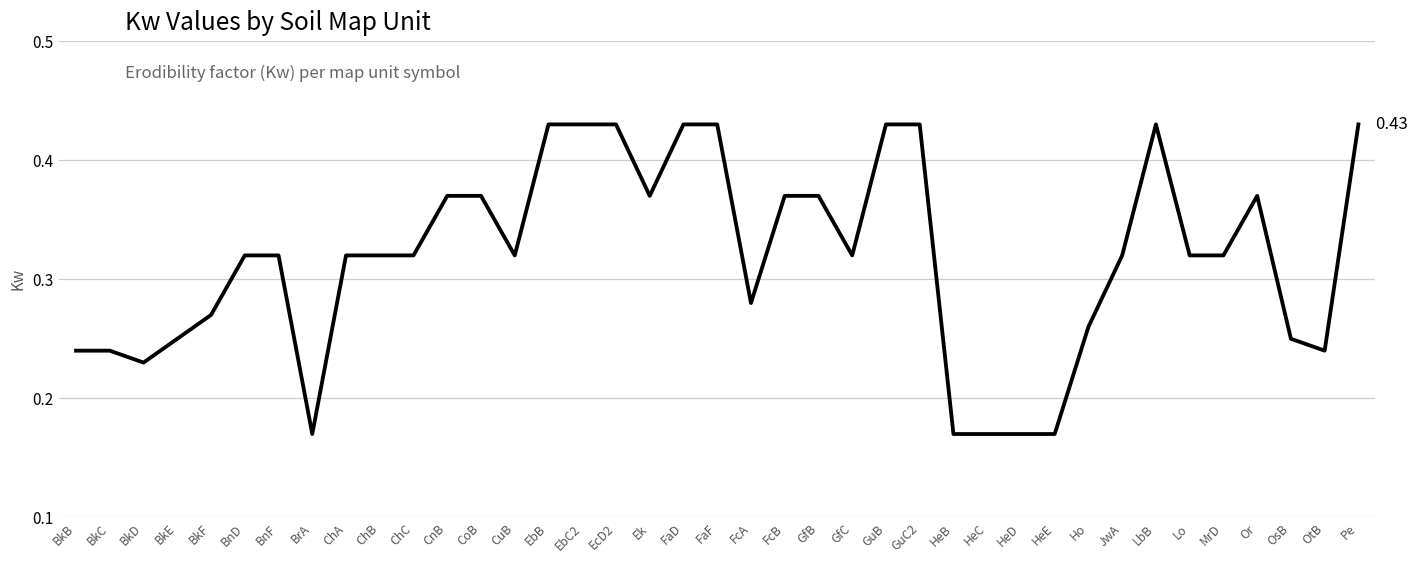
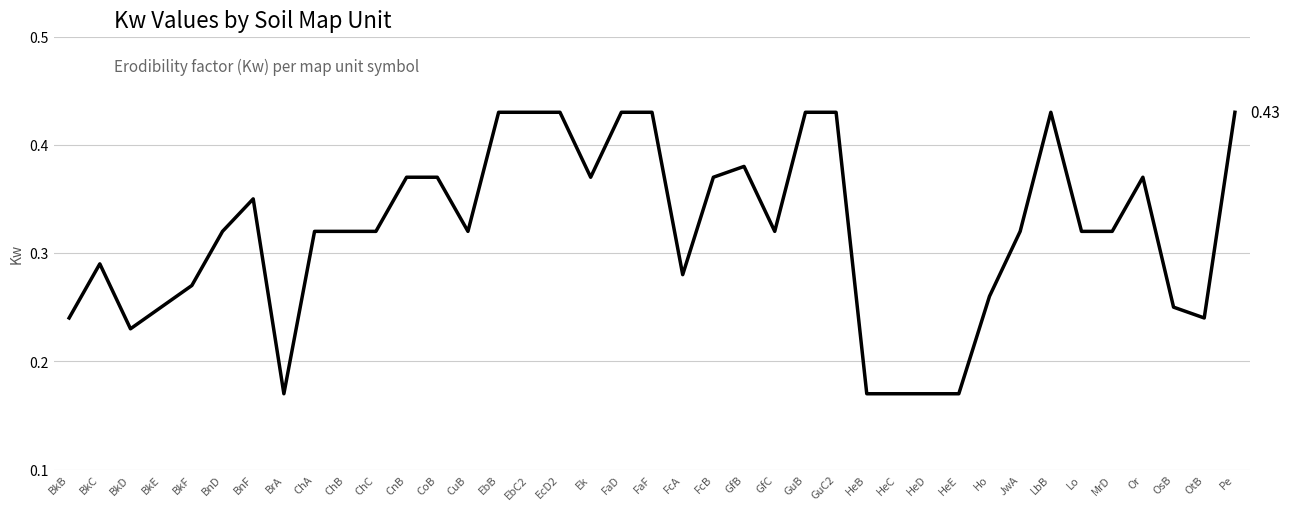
  {
    "BkB": 0.24,
-   "BkC": 0.24,
+   "BkC": 0.29,
    "BkD": 0.23,
    "BkE": 0.25,
    "BkF": 0.27,
    "BnD": 0.32,
-   "BnF": 0.32,
+   "BnF": 0.35,
    "BrA": 0.17,
    "ChA": 0.32,
    "ChB": 0.32,
    "ChC": 0.32,
    "CnB": 0.37,
    "CoB": 0.37,
    "CuB": 0.32,
    "EbB": 0.43,
    "EbC2": 0.43,
    "EcD2": 0.43,
    "Ek": 0.37,
    "FaD": 0.43,
    "FaF": 0.43,
    "FcA": 0.28,
    "FcB": 0.37,
-   "GfB": 0.37,
+   "GfB": 0.38,
    "GfC": 0.32,
    "GuB": 0.43,
    "GuC2": 0.43,
    "HeB": 0.17,
    "HeC": 0.17,
    "HeD": 0.17,
    "HeE": 0.17,
    "Ho": 0.26,
    "JwA": 0.32,
    "LbB": 0.43,
    "Lo": 0.32,
    "MrD": 0.32,
    "Or": 0.37,
    "OsB": 0.25,
    "OtB": 0.24
  }
